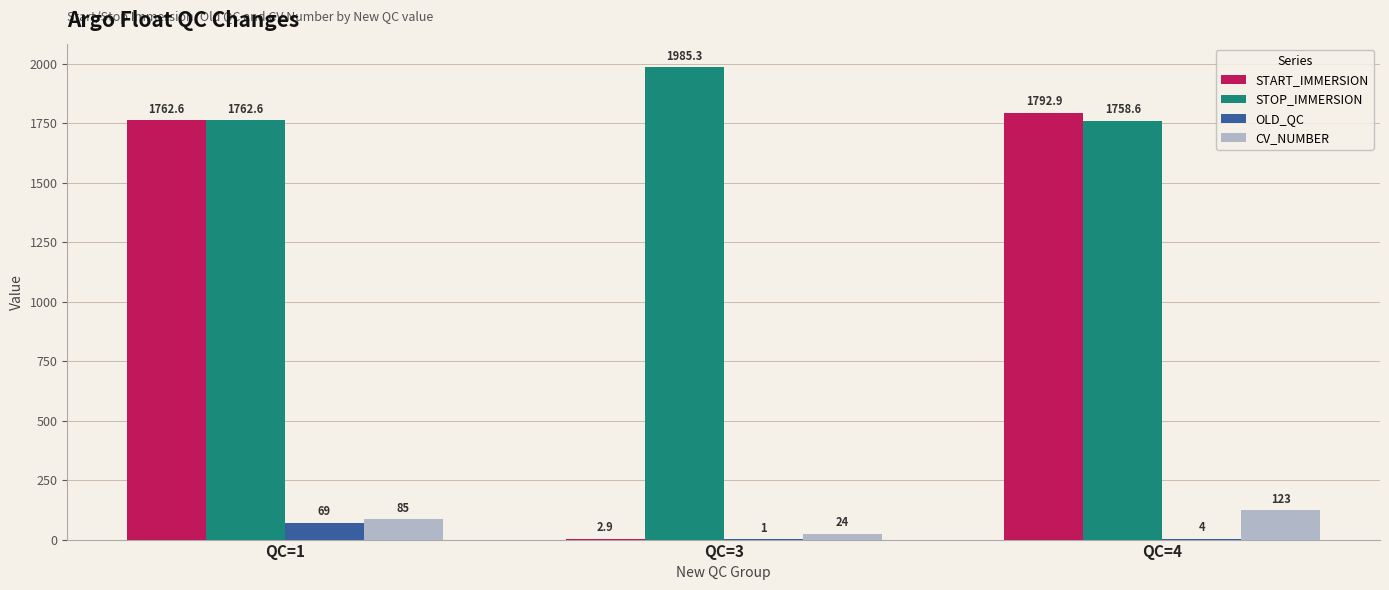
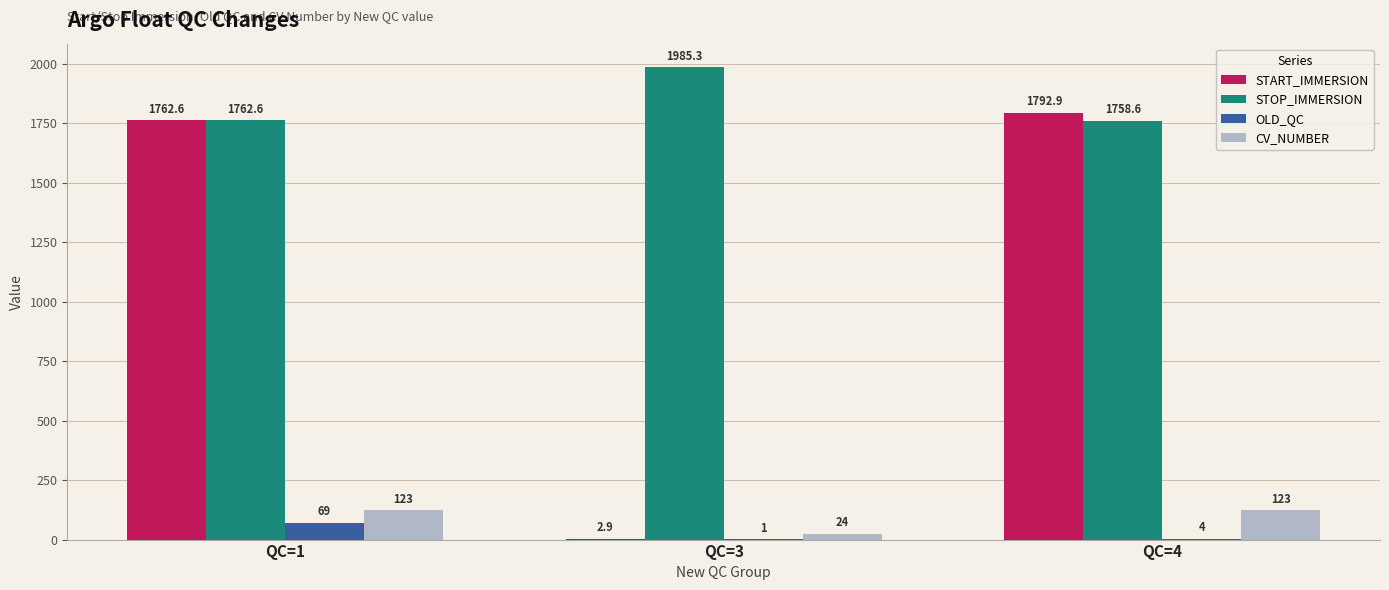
  {
    "START_IMMERSION": {
      "QC=1": 1762.6,
      "QC=3": 2.9,
      "QC=4": 1792.9
    },
    "STOP_IMMERSION": {
      "QC=1": 1762.6,
      "QC=3": 1985.3,
      "QC=4": 1758.6
    },
    "OLD_QC": {
      "QC=1": 69,
      "QC=3": 1,
      "QC=4": 4
    },
    "CV_NUMBER": {
-     "QC=1": 85,
+     "QC=1": 123,
      "QC=3": 24,
      "QC=4": 123
    }
  }
